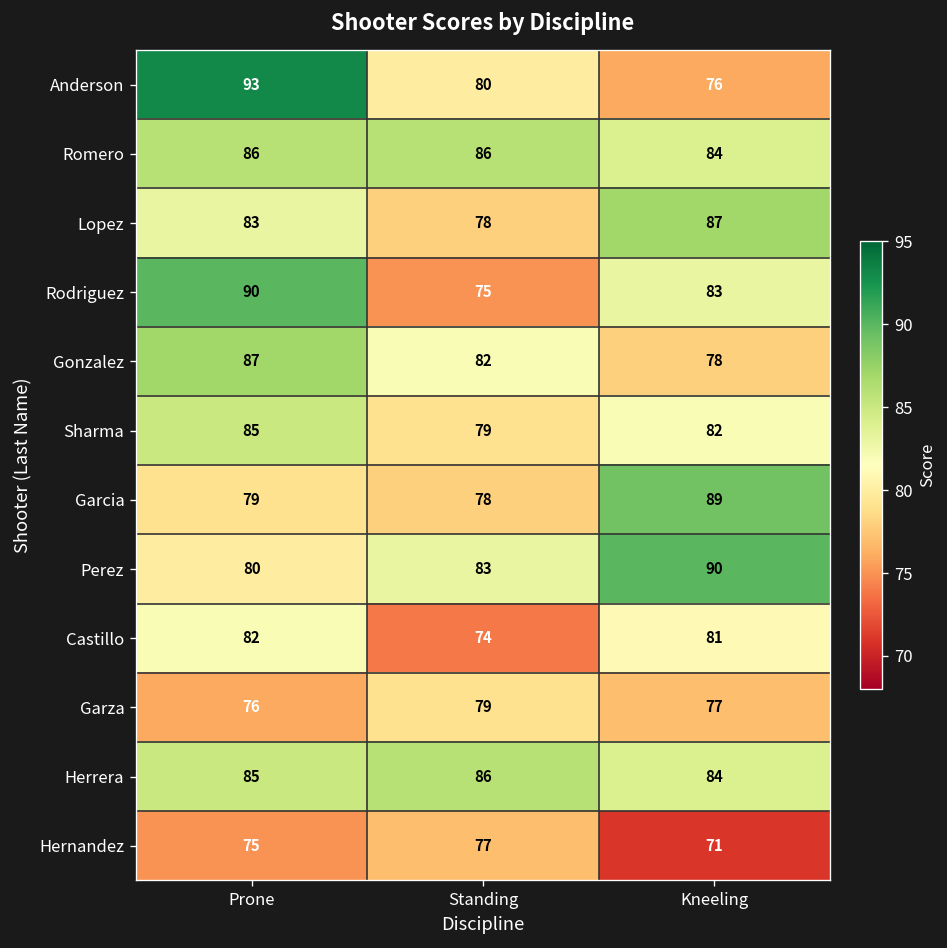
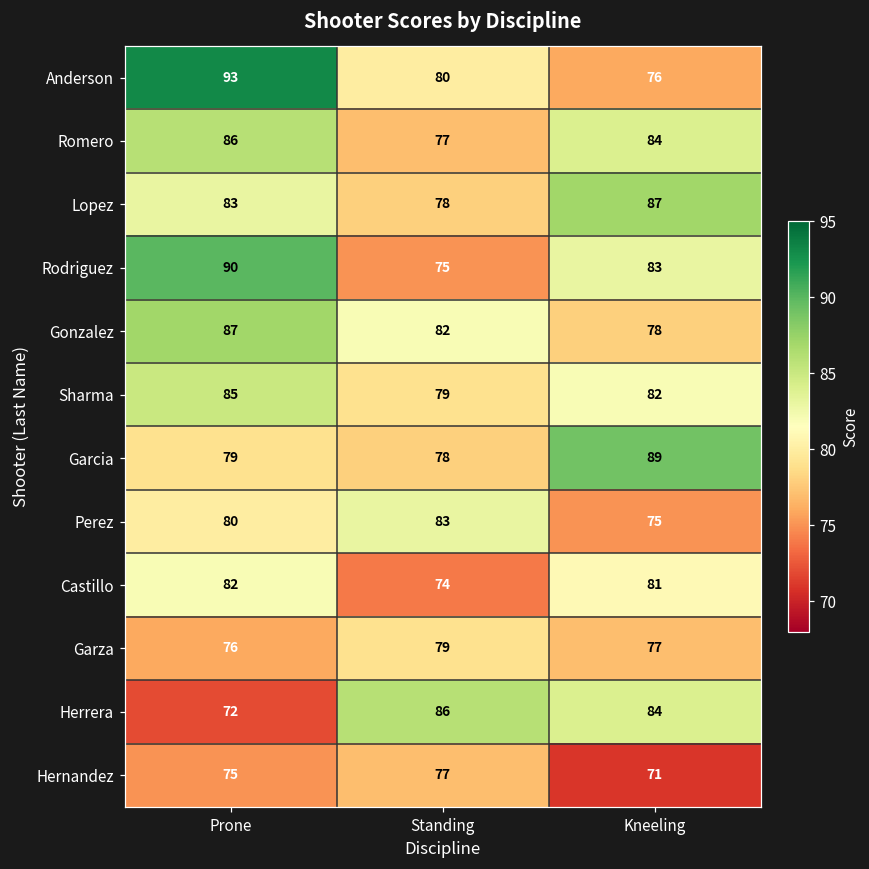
  {
    "Anderson": {
      "Prone": 93,
      "Standing": 80,
      "Kneeling": 76
    },
    "Romero": {
      "Prone": 86,
-     "Standing": 86,
+     "Standing": 77,
      "Kneeling": 84
    },
    "Lopez": {
      "Prone": 83,
      "Standing": 78,
      "Kneeling": 87
    },
    "Rodriguez": {
      "Prone": 90,
      "Standing": 75,
      "Kneeling": 83
    },
    "Gonzalez": {
      "Prone": 87,
      "Standing": 82,
      "Kneeling": 78
    },
    "Sharma": {
      "Prone": 85,
      "Standing": 79,
      "Kneeling": 82
    },
    "Garcia": {
      "Prone": 79,
      "Standing": 78,
      "Kneeling": 89
    },
    "Perez": {
      "Prone": 80,
      "Standing": 83,
-     "Kneeling": 90
+     "Kneeling": 75
    },
    "Castillo": {
      "Prone": 82,
      "Standing": 74,
      "Kneeling": 81
    },
    "Garza": {
      "Prone": 76,
      "Standing": 79,
      "Kneeling": 77
    },
    "Herrera": {
-     "Prone": 85,
+     "Prone": 72,
      "Standing": 86,
      "Kneeling": 84
    },
    "Hernandez": {
      "Prone": 75,
      "Standing": 77,
      "Kneeling": 71
    }
  }
